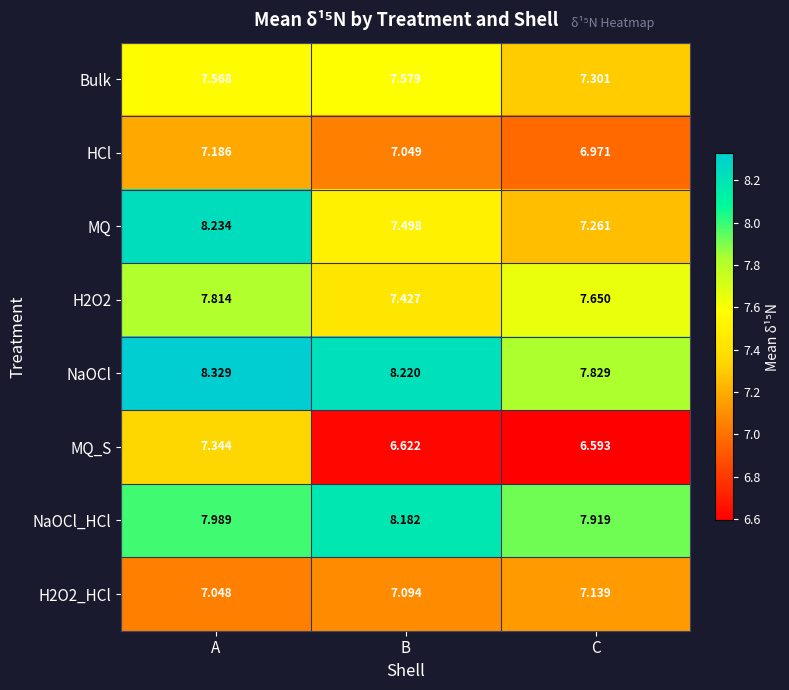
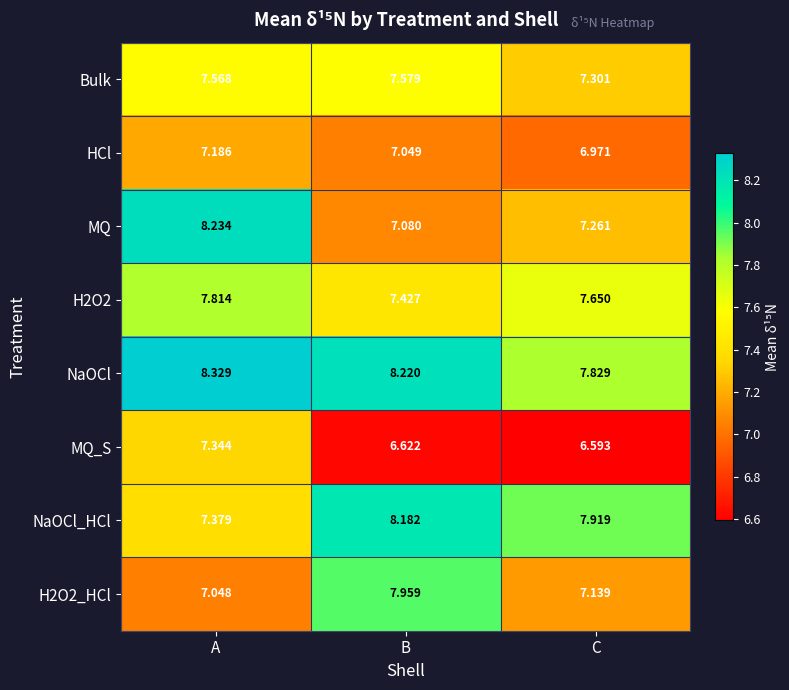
  {
    "Bulk": {
      "A": 7.568,
      "B": 7.579,
      "C": 7.301
    },
    "HCl": {
      "A": 7.186,
      "B": 7.049,
      "C": 6.971
    },
    "MQ": {
      "A": 8.234,
-     "B": 7.498,
+     "B": 7.080,
      "C": 7.261
    },
    "H2O2": {
      "A": 7.814,
      "B": 7.427,
      "C": 7.650
    },
    "NaOCl": {
      "A": 8.329,
      "B": 8.220,
      "C": 7.829
    },
    "MQ_S": {
      "A": 7.344,
      "B": 6.622,
      "C": 6.593
    },
    "NaOCl_HCl": {
-     "A": 7.989,
+     "A": 7.379,
      "B": 8.182,
      "C": 7.919
    },
    "H2O2_HCl": {
      "A": 7.048,
-     "B": 7.094,
+     "B": 7.959,
      "C": 7.139
    }
  }
